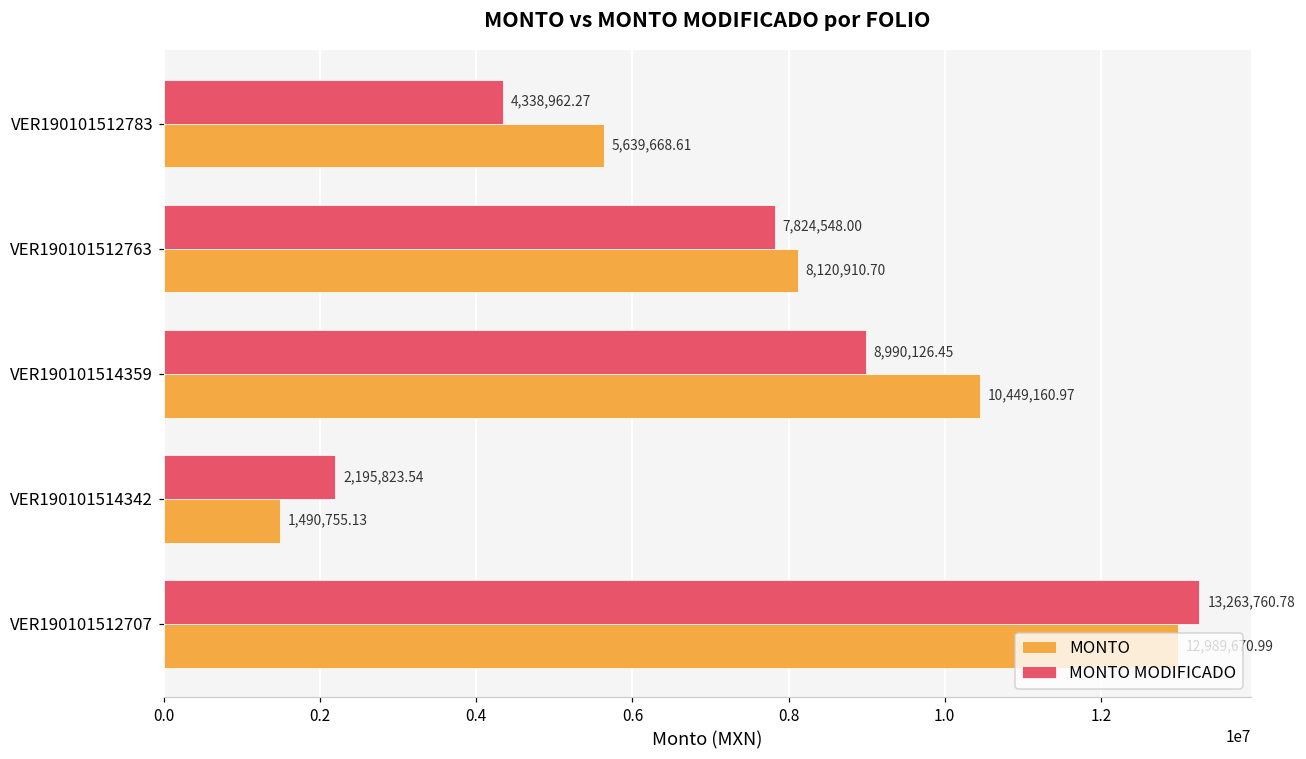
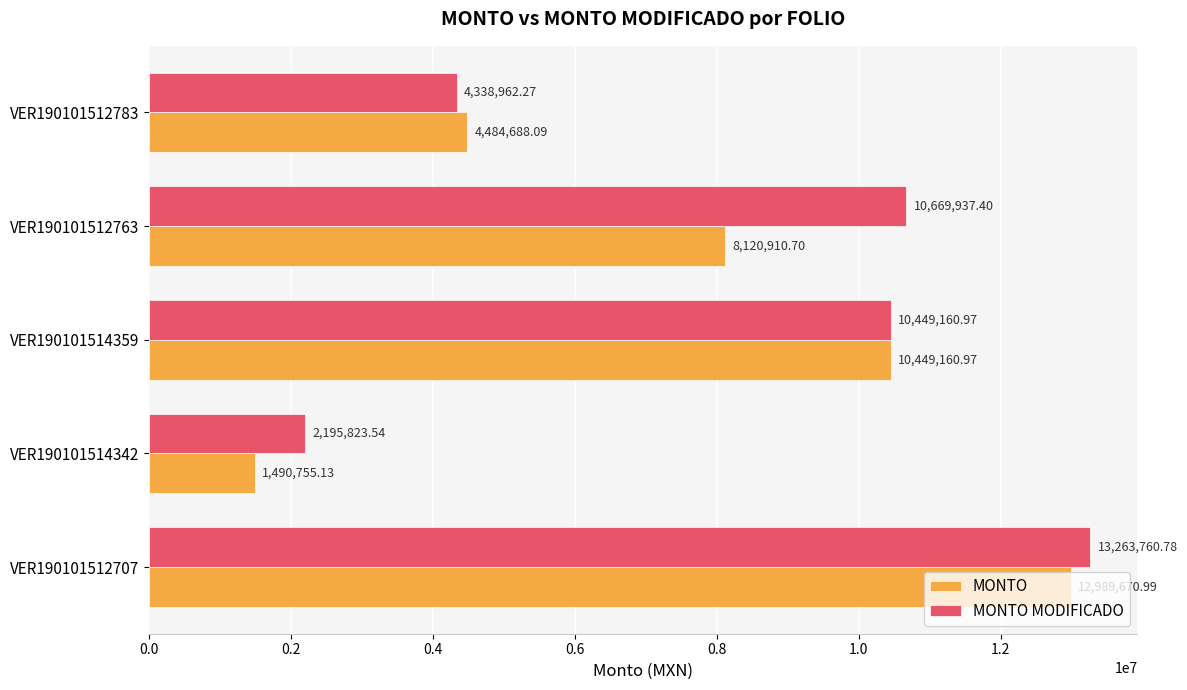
  {
    "MONTO": {
-     "VER190101512783": "5,639,668.61",
+     "VER190101512783": "4,484,688.09",
      "VER190101512763": "8,120,910.70",
      "VER190101514359": "10,449,160.97",
      "VER190101514342": "1,490,755.13"
    },
    "MONTO MODIFICADO": {
      "VER190101512783": "4,338,962.27",
-     "VER190101512763": "7,824,548.00",
-     "VER190101514359": "8,990,126.45",
+     "VER190101512763": "10,669,937.40",
+     "VER190101514359": "10,449,160.97",
      "VER190101514342": "2,195,823.54",
      "VER190101512707": "13,263,760.78"
    }
  }
